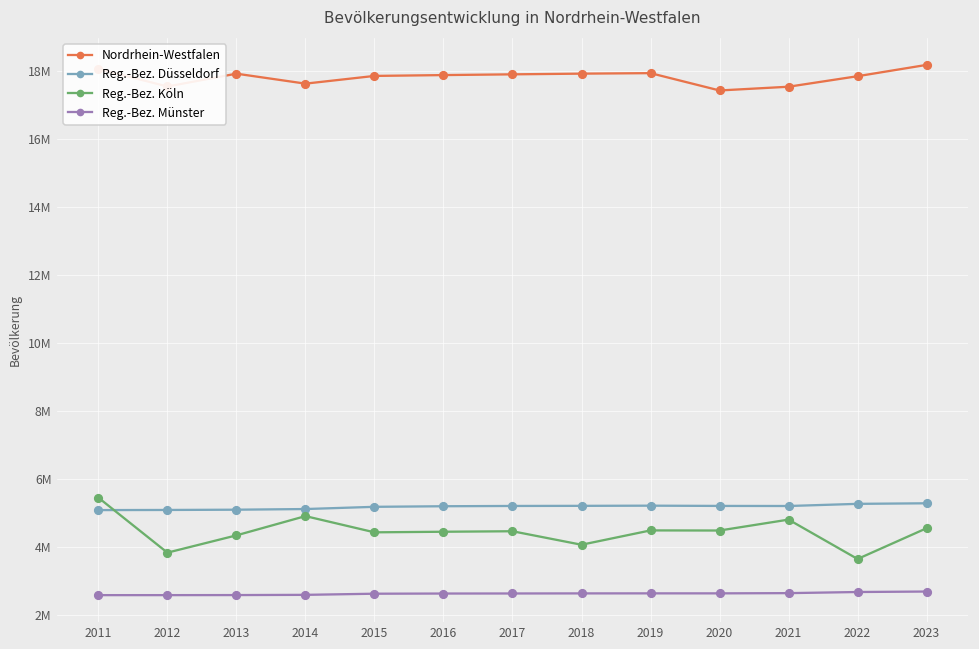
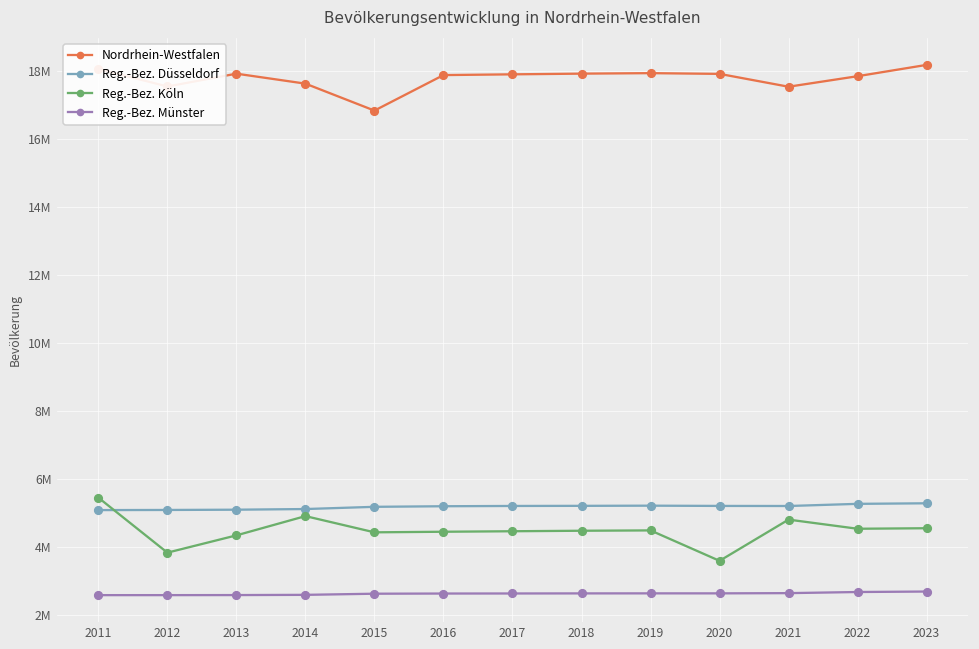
  {
    "Nordrhein-Westfalen": {
      "2013": 17900000,
      "2014": 17600000,
-     "2015": 17900000,
+     "2015": 16800000,
      "2016": 17900000,
      "2017": 17900000,
      "2018": 17900000,
      "2019": 17900000,
-     "2020": 17400000,
+     "2020": 17900000,
      "2021": 17500000,
      "2022": 17900000,
      "2023": 18200000
    },
    "Reg.-Bez. Köln": {
      "2011": 5400000,
      "2012": 3800000,
      "2013": 4300000,
      "2014": 4900000,
      "2015": 4400000,
      "2016": 4400000,
      "2017": 4500000,
-     "2018": 4100000,
+     "2018": 4500000,
      "2019": 4500000,
-     "2020": 4500000,
+     "2020": 3600000,
      "2021": 4800000,
-     "2022": 3600000,
+     "2022": 4500000,
      "2023": 4500000
    }
  }
